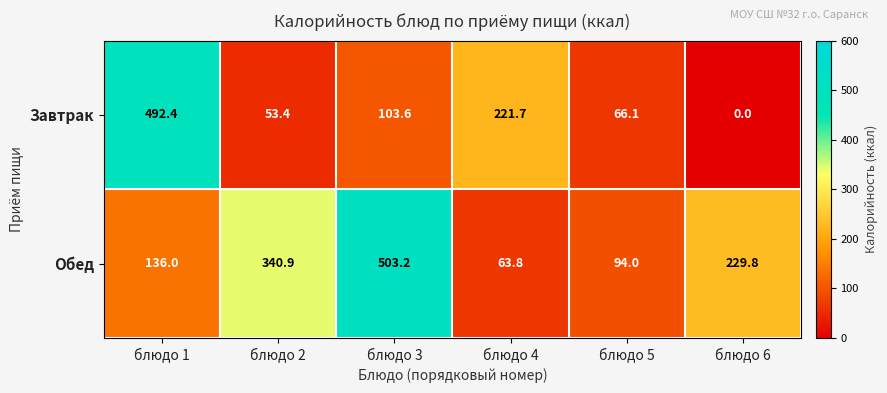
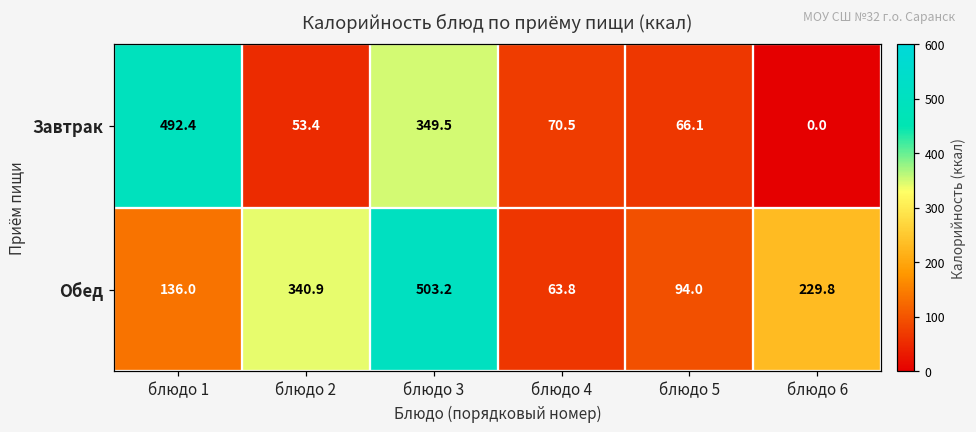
  {
    "Завтрак": {
      "блюдо 1": 492.4,
      "блюдо 2": 53.4,
-     "блюдо 3": 103.6,
-     "блюдо 4": 221.7,
+     "блюдо 3": 349.5,
+     "блюдо 4": 70.5,
      "блюдо 5": 66.1,
      "блюдо 6": 0.0
    },
    "Обед": {
      "блюдо 1": 136.0,
      "блюдо 2": 340.9,
      "блюдо 3": 503.2,
      "блюдо 4": 63.8,
      "блюдо 5": 94.0,
      "блюдо 6": 229.8
    }
  }
